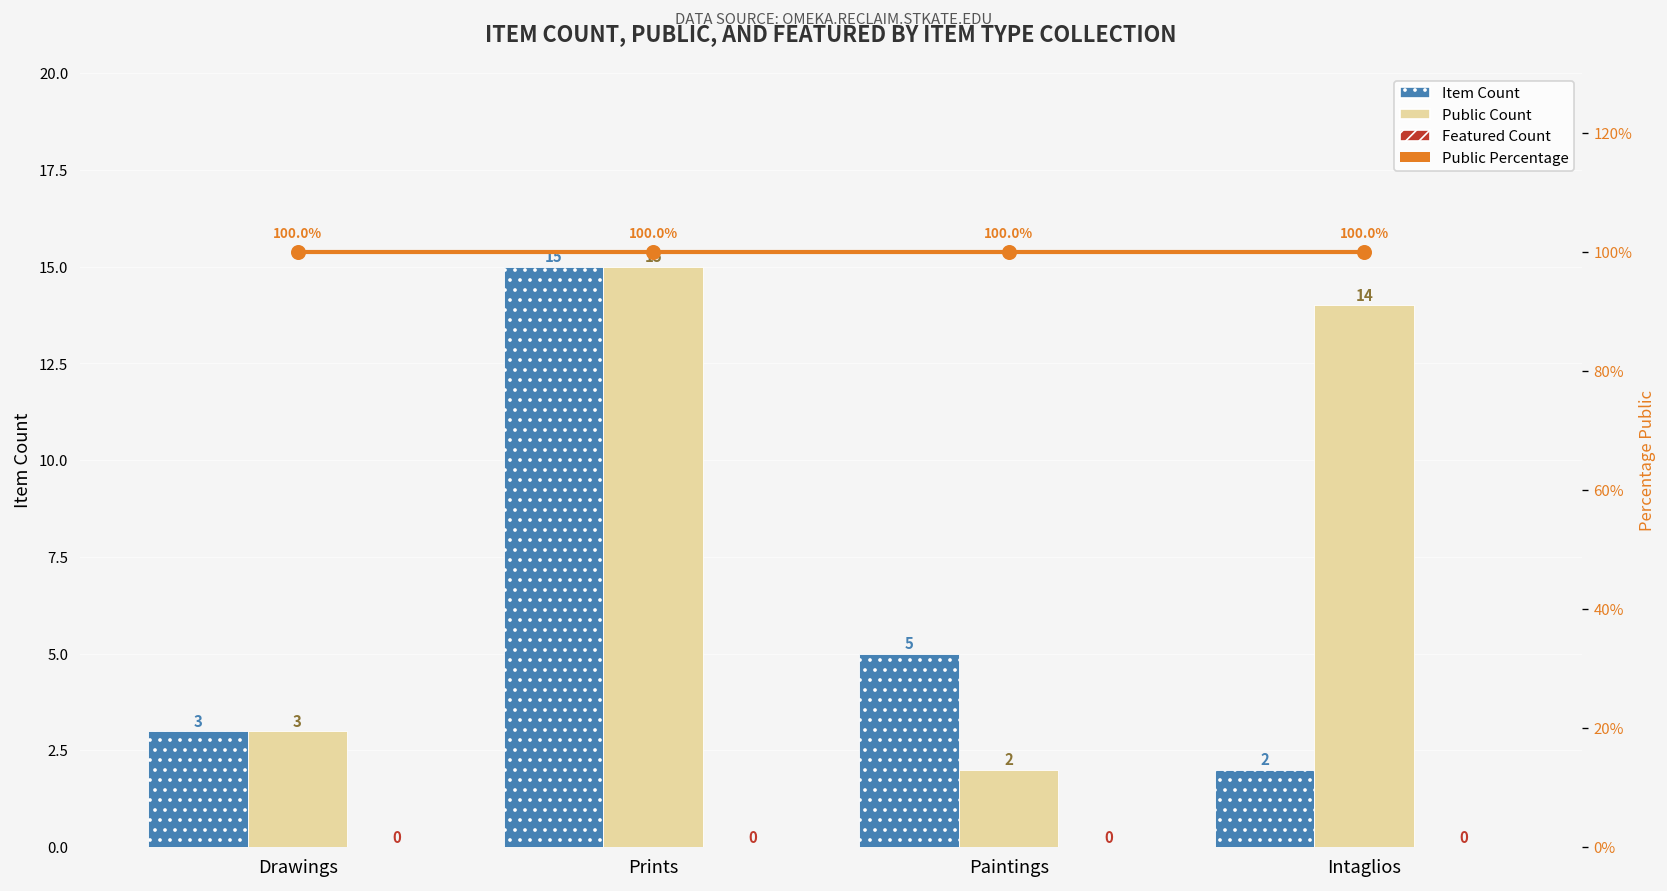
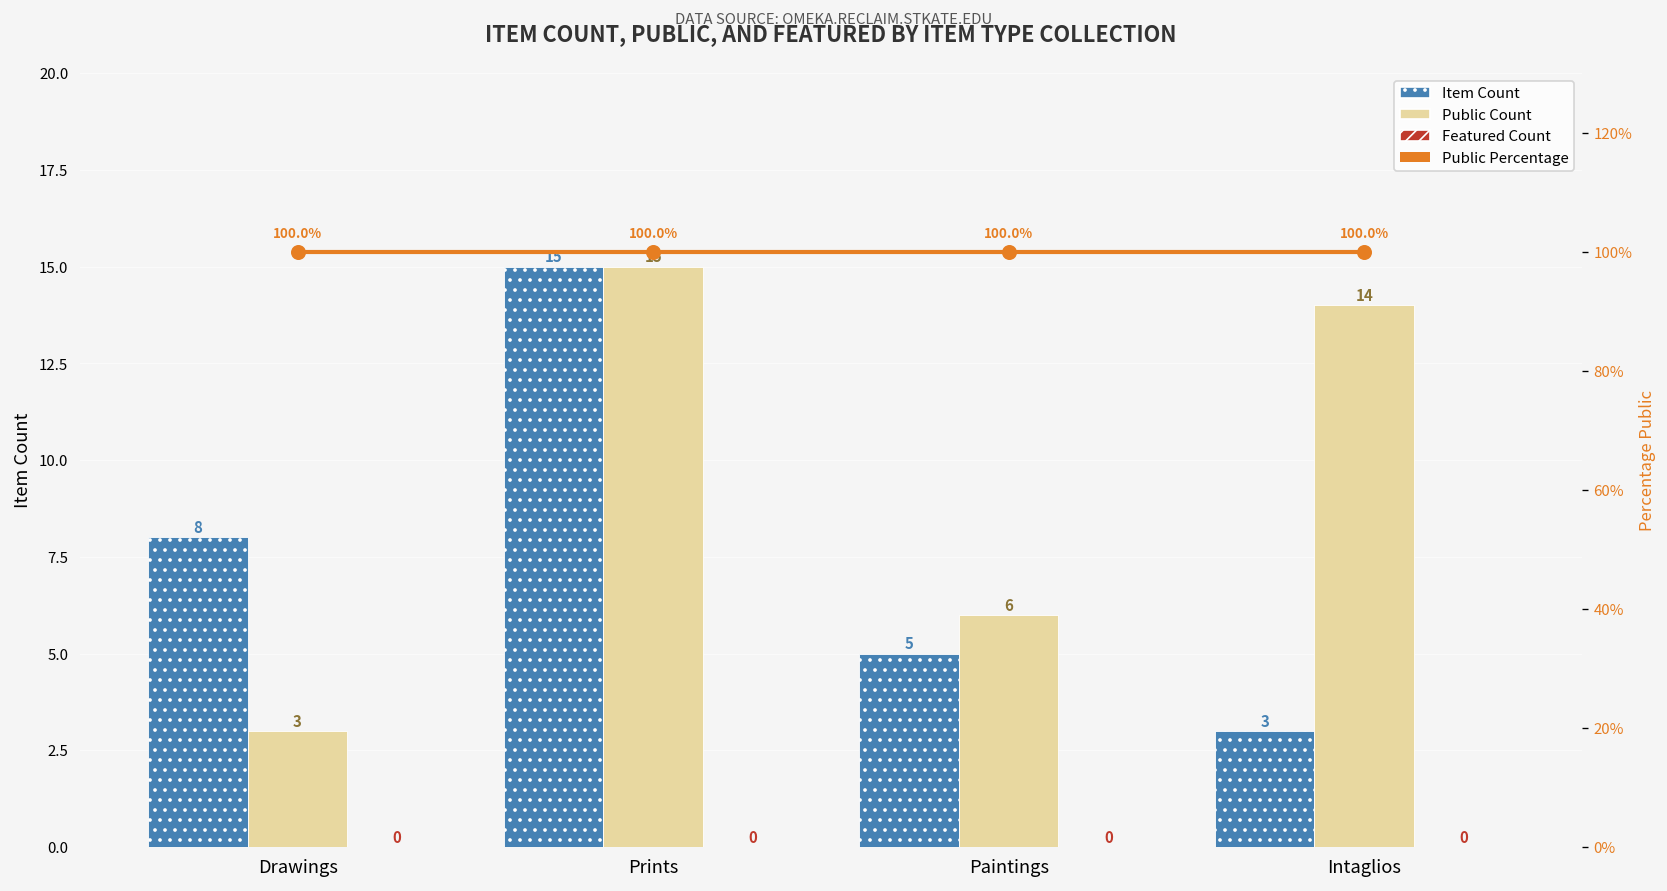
  {
    "Item Count": {
-     "Drawings": "3",
+     "Drawings": "8",
      "Prints": "15",
      "Paintings": "5",
-     "Intaglios": "2"
+     "Intaglios": "3"
    },
    "Public Count": {
      "Drawings": "3",
-     "Paintings": "2",
+     "Paintings": "6",
      "Intaglios": "14"
    },
    "Featured Count": {
      "Drawings": "0",
      "Prints": "0",
      "Paintings": "0",
      "Intaglios": "0"
    },
    "Public Percentage": {
      "Drawings": "100.0%",
      "Prints": "100.0%",
      "Paintings": "100.0%",
      "Intaglios": "100.0%"
    }
  }
